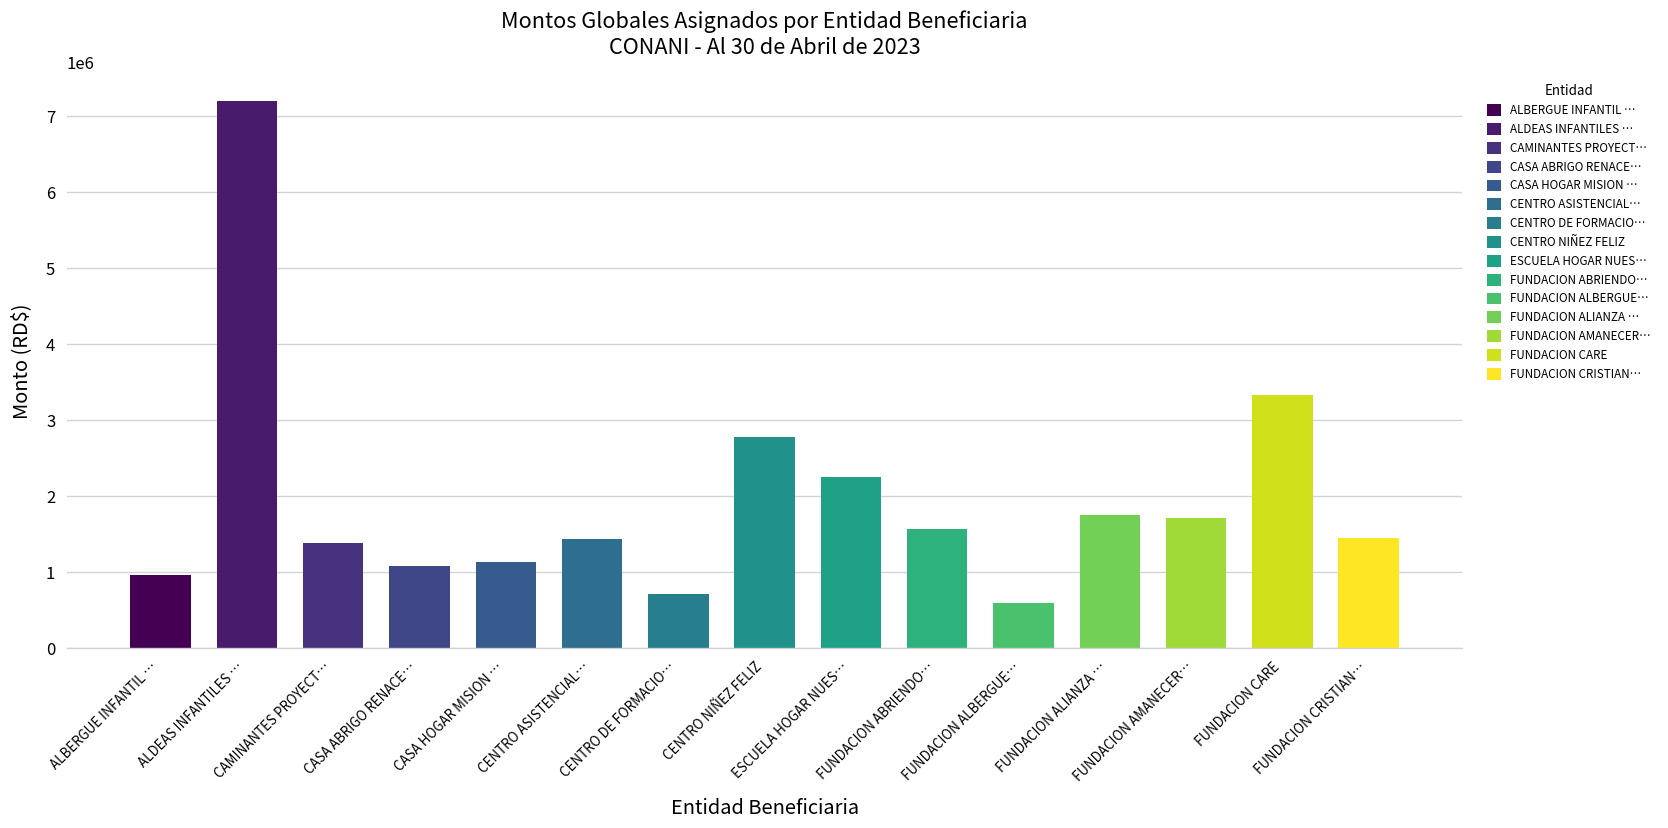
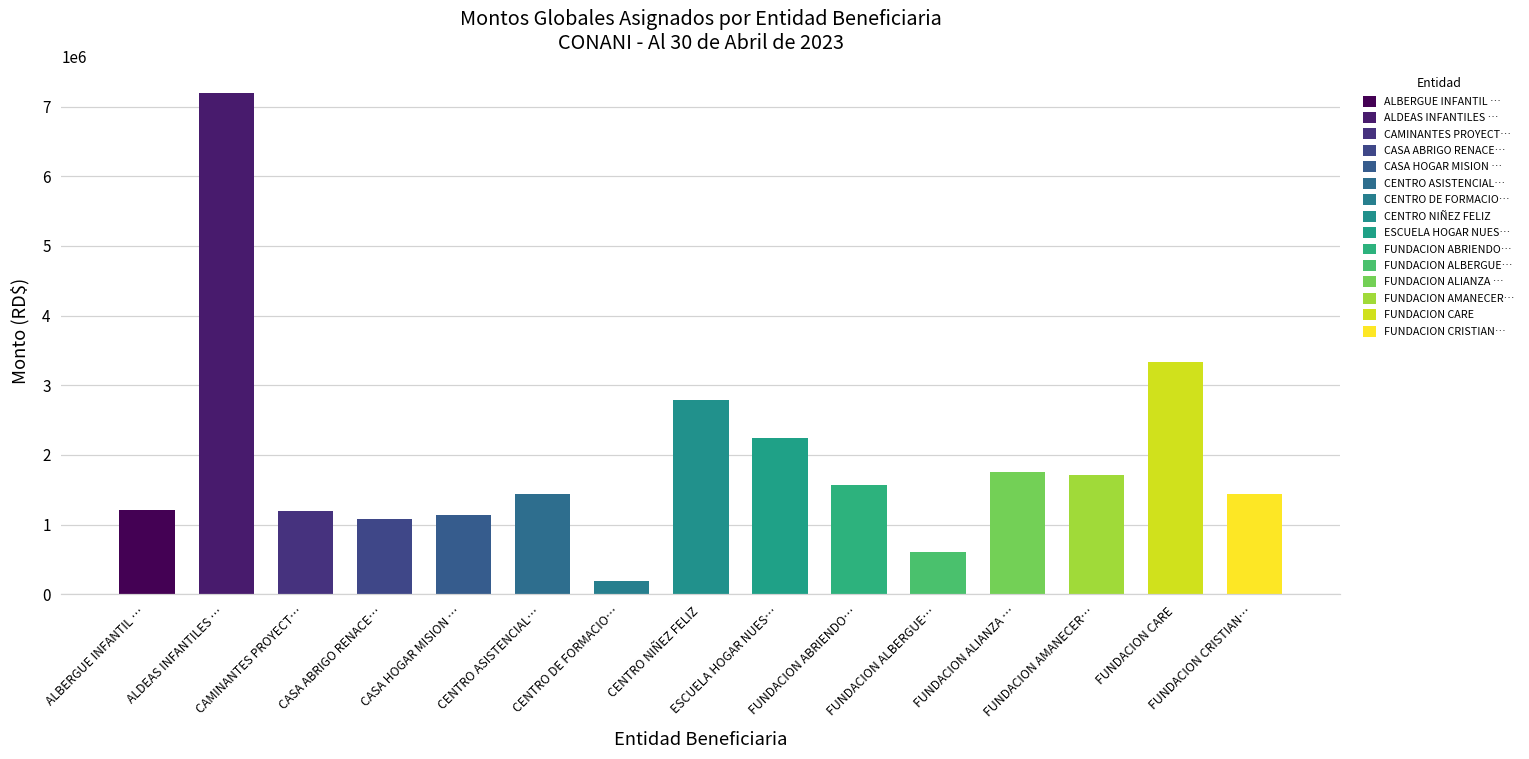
  {
-   "ALBERGUE INFANTIL …": 1000000,
+   "ALBERGUE INFANTIL …": 1200000,
    "ALDEAS INFANTILES …": 7200000,
-   "CAMINANTES PROYECT…": 1400000,
+   "CAMINANTES PROYECT…": 1200000,
    "CASA ABRIGO RENACE…": 1100000,
    "CASA HOGAR MISION …": 1100000,
    "CENTRO ASISTENCIAL…": 1400000,
-   "CENTRO DE FORMACIO…": 700000,
+   "CENTRO DE FORMACIO…": 200000,
    "CENTRO NIÑEZ FELIZ": 2800000,
    "ESCUELA HOGAR NUES…": 2300000,
    "FUNDACION ABRIENDO…": 1600000,
    "FUNDACION ALBERGUE…": 600000,
    "FUNDACION ALIANZA …": 1800000,
    "FUNDACION AMANECER…": 1700000,
    "FUNDACION CARE": 3300000,
    "FUNDACION CRISTIAN…": 1400000
  }
